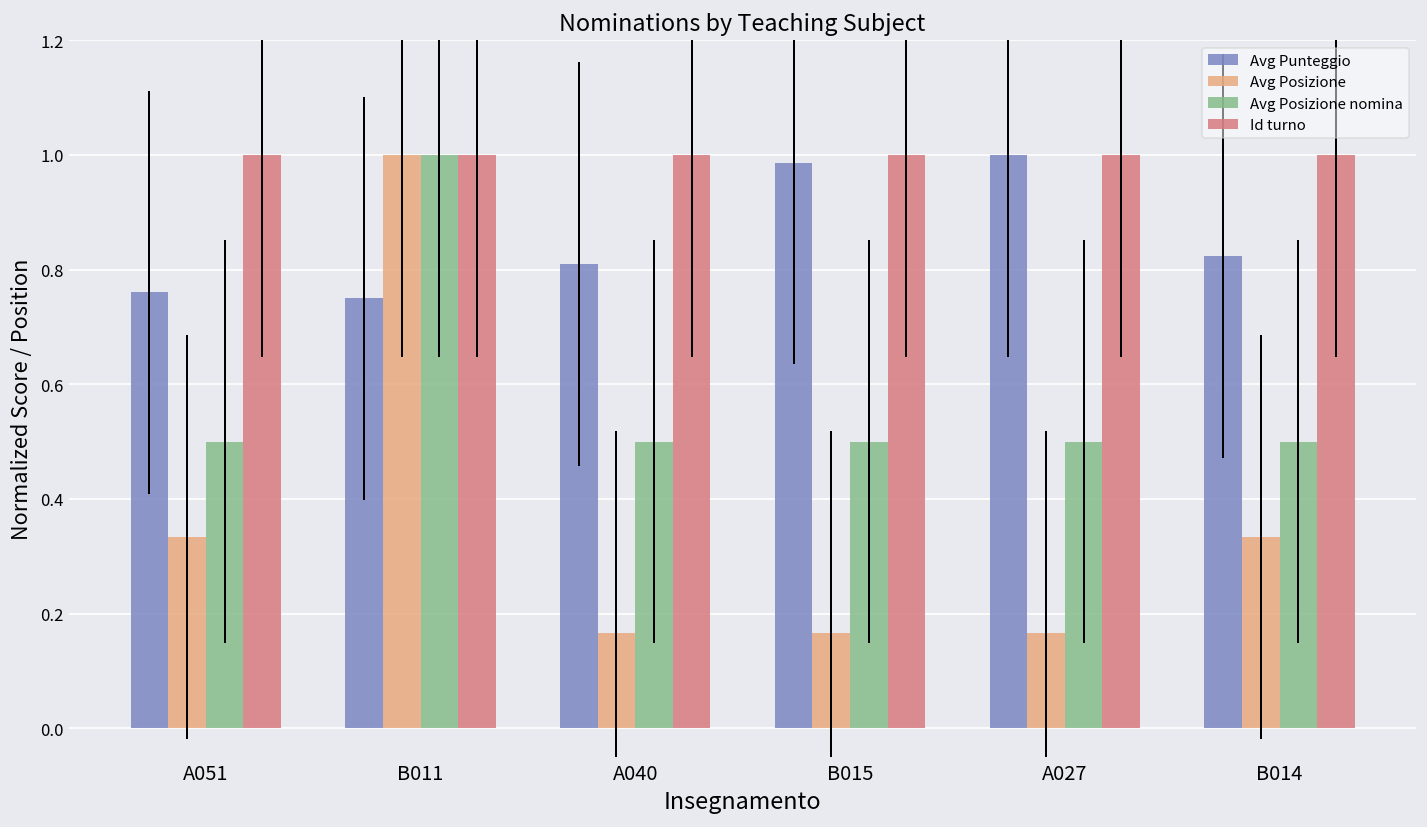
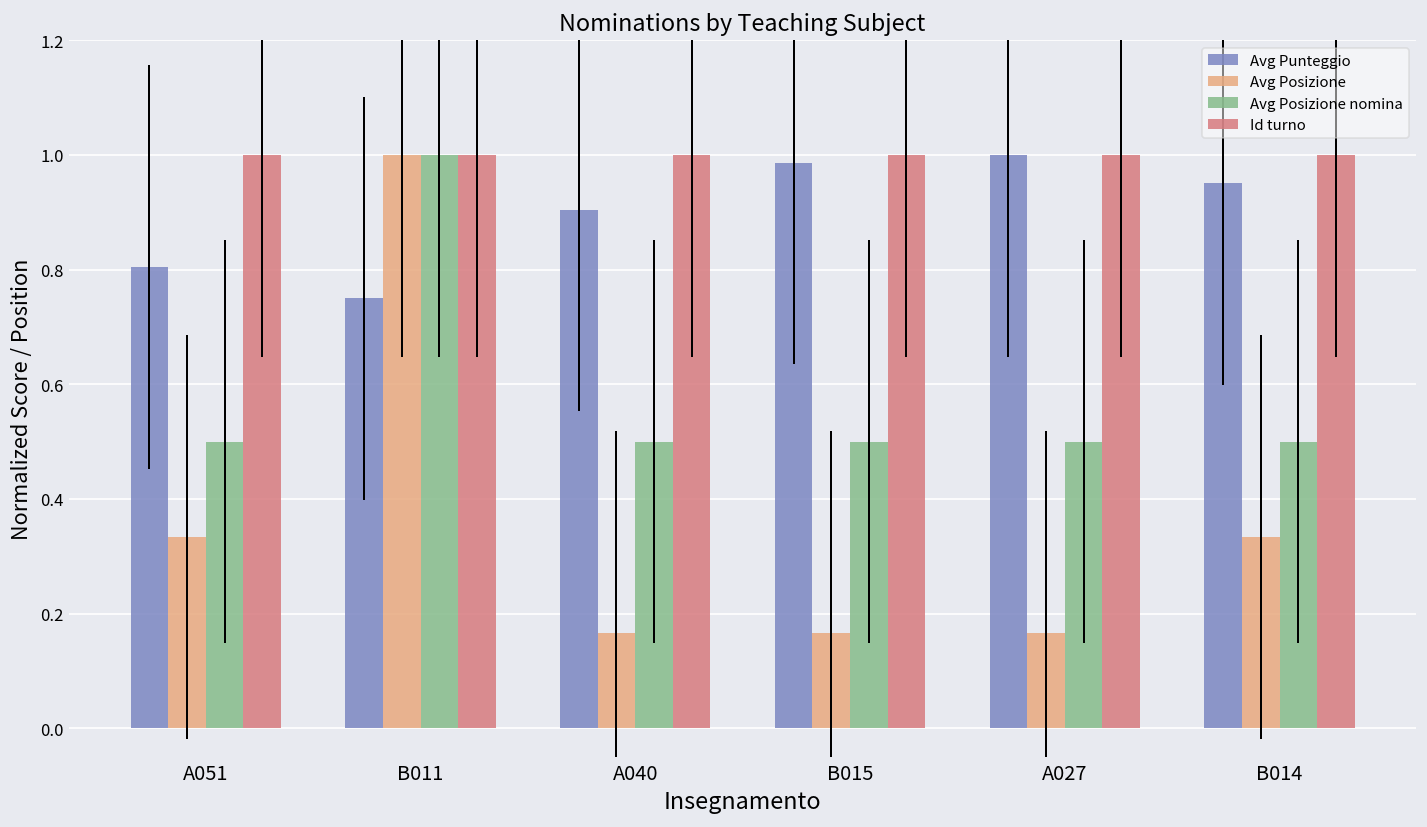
  {
    "Avg Punteggio": {
-     "A051": 0.76,
+     "A051": 0.80,
      "B011": 0.75,
-     "A040": 0.81,
+     "A040": 0.90,
      "B015": 0.99,
      "A027": 1.00,
-     "B014": 0.82
+     "B014": 0.95
    },
    "Avg Posizione nomina": {
      "A051": 0.50,
      "B011": 1.00,
      "A040": 0.50,
      "B015": 0.50,
      "A027": 0.50,
      "B014": 0.50
    }
  }
